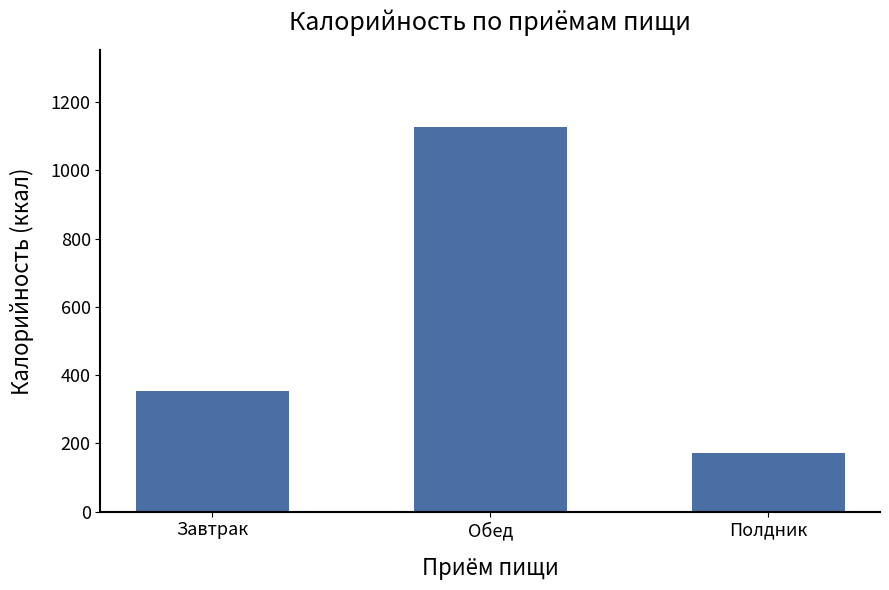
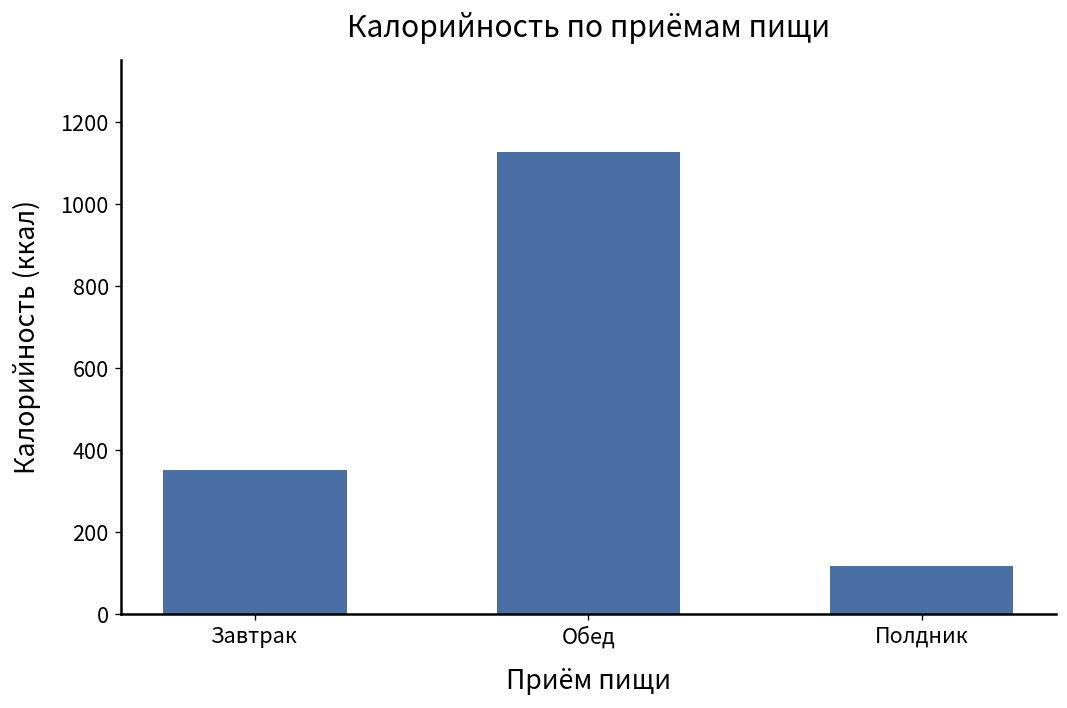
  {
    "Завтрак": 350,
    "Обед": 1130,
-   "Полдник": 170
+   "Полдник": 120
  }
